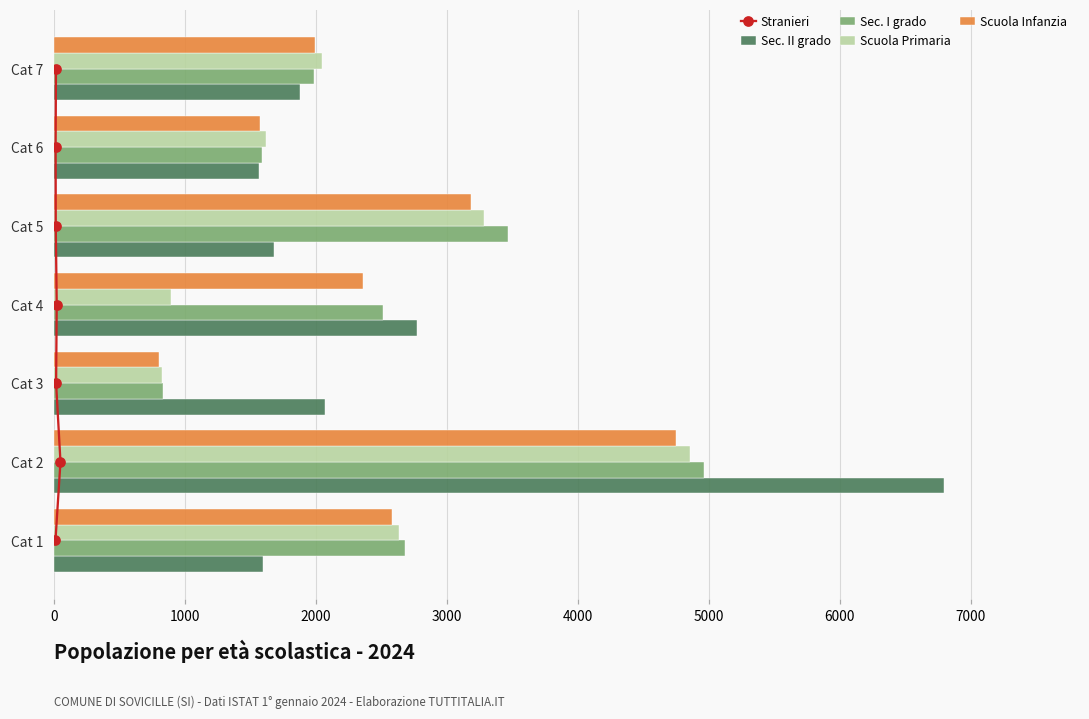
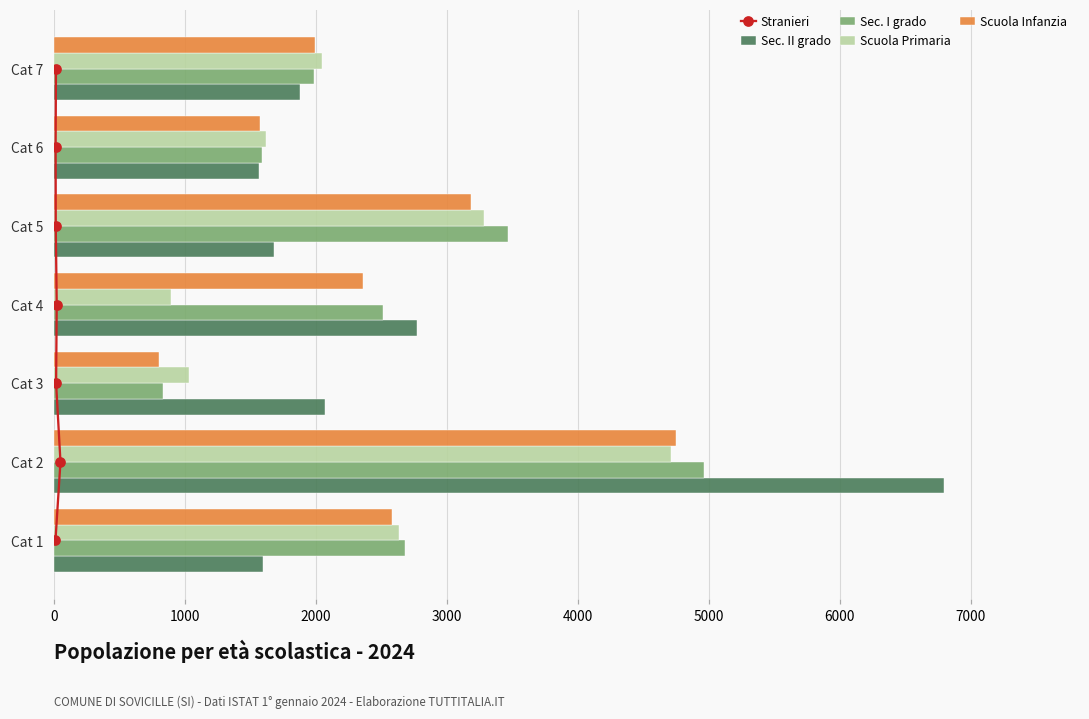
  {
    "Sec. II grado": {
      "Cat 7": 1880,
      "Cat 6": 1560,
      "Cat 5": 1680,
      "Cat 4": 2770,
      "Cat 3": 2070,
      "Cat 2": 6800,
      "Cat 1": 1590
    },
    "Sec. I grado": {
      "Cat 7": 1980,
      "Cat 6": 1590,
      "Cat 5": 3470,
      "Cat 4": 2510,
      "Cat 3": 830,
      "Cat 2": 4960,
      "Cat 1": 2680
    },
    "Scuola Primaria": {
      "Cat 7": 2050,
      "Cat 6": 1620,
      "Cat 5": 3280,
      "Cat 4": 890,
-     "Cat 3": 830,
-     "Cat 2": 4850,
+     "Cat 3": 1030,
+     "Cat 2": 4710,
      "Cat 1": 2630
    },
    "Scuola Infanzia": {
      "Cat 7": 1990,
      "Cat 6": 1570,
      "Cat 5": 3180,
      "Cat 4": 2360,
      "Cat 3": 800,
      "Cat 2": 4750,
      "Cat 1": 2580
    }
  }
